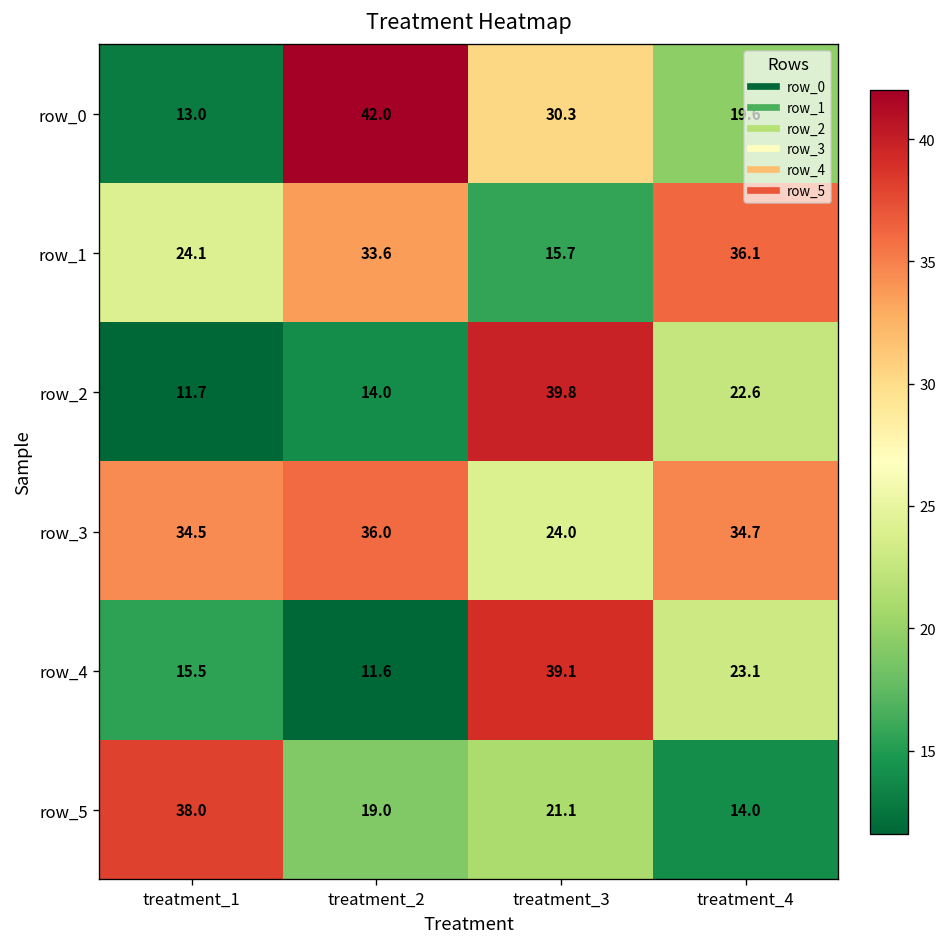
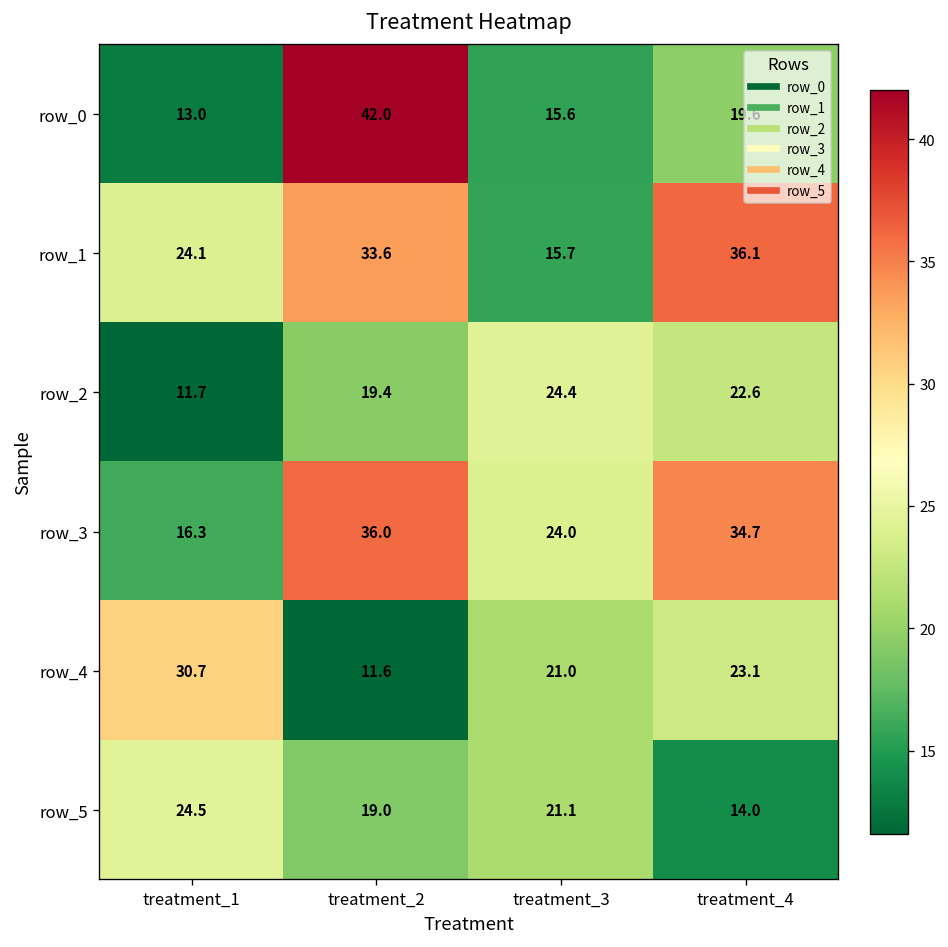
  {
    "row_0": {
      "treatment_1": 13.0,
      "treatment_2": 42.0,
-     "treatment_3": 30.3
+     "treatment_3": 15.6
    },
    "row_1": {
      "treatment_1": 24.1,
      "treatment_2": 33.6,
      "treatment_3": 15.7,
      "treatment_4": 36.1
    },
    "row_2": {
      "treatment_1": 11.7,
-     "treatment_2": 14.0,
-     "treatment_3": 39.8,
+     "treatment_2": 19.4,
+     "treatment_3": 24.4,
      "treatment_4": 22.6
    },
    "row_3": {
-     "treatment_1": 34.5,
+     "treatment_1": 16.3,
      "treatment_2": 36.0,
      "treatment_3": 24.0,
      "treatment_4": 34.7
    },
    "row_4": {
-     "treatment_1": 15.5,
+     "treatment_1": 30.7,
      "treatment_2": 11.6,
-     "treatment_3": 39.1,
+     "treatment_3": 21.0,
      "treatment_4": 23.1
    },
    "row_5": {
-     "treatment_1": 38.0,
+     "treatment_1": 24.5,
      "treatment_2": 19.0,
      "treatment_3": 21.1,
      "treatment_4": 14.0
    }
  }
